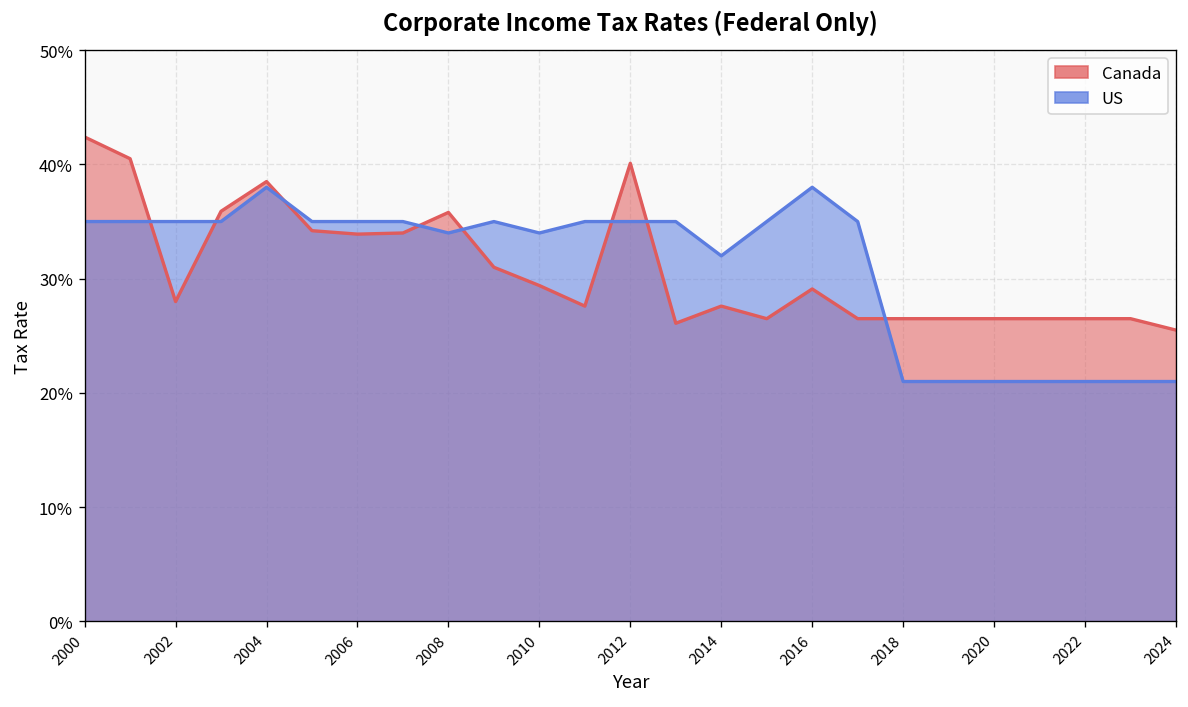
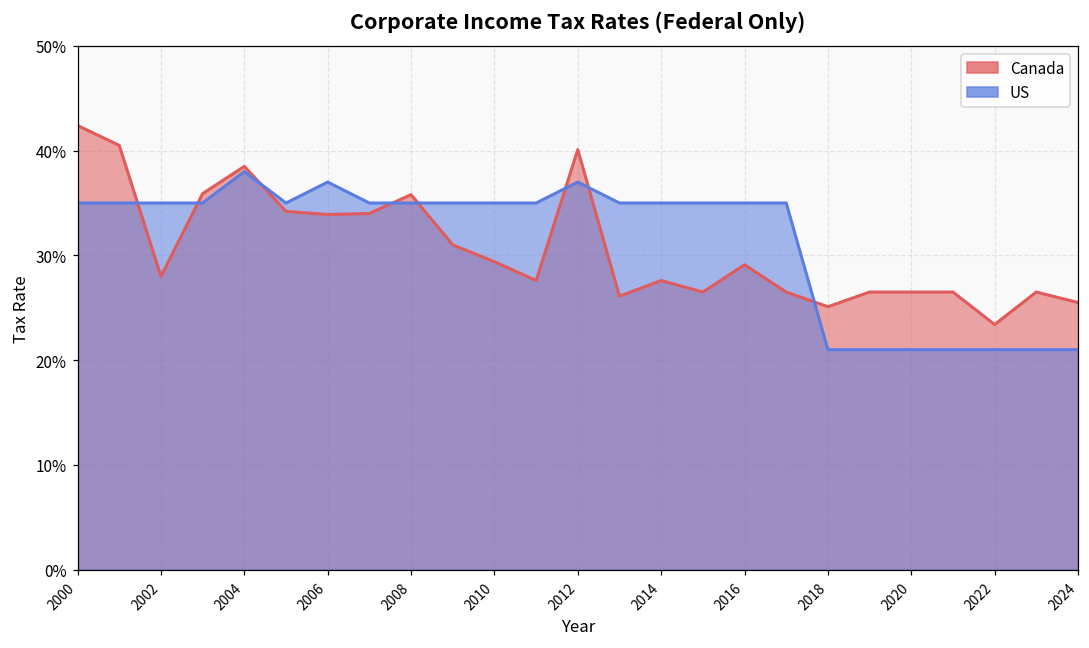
  {
    "Canada": {
      "2000": "42%",
      "2002": "28%",
      "2004": "39%",
      "2006": "34%",
      "2008": "36%",
      "2010": "29%",
      "2012": "40%",
      "2014": "28%",
      "2016": "29%",
-     "2018": "27%",
+     "2018": "25%",
      "2020": "27%",
-     "2022": "27%",
+     "2022": "23%",
      "2024": "26%"
    },
    "US": {
      "2000": "35%",
      "2002": "35%",
      "2004": "38%",
-     "2006": "35%",
-     "2008": "34%",
-     "2010": "34%",
-     "2012": "35%",
-     "2014": "32%",
-     "2016": "38%",
+     "2006": "37%",
+     "2008": "35%",
+     "2010": "35%",
+     "2012": "37%",
+     "2014": "35%",
+     "2016": "35%",
      "2018": "21%",
      "2020": "21%",
      "2022": "21%",
      "2024": "21%"
    }
  }
